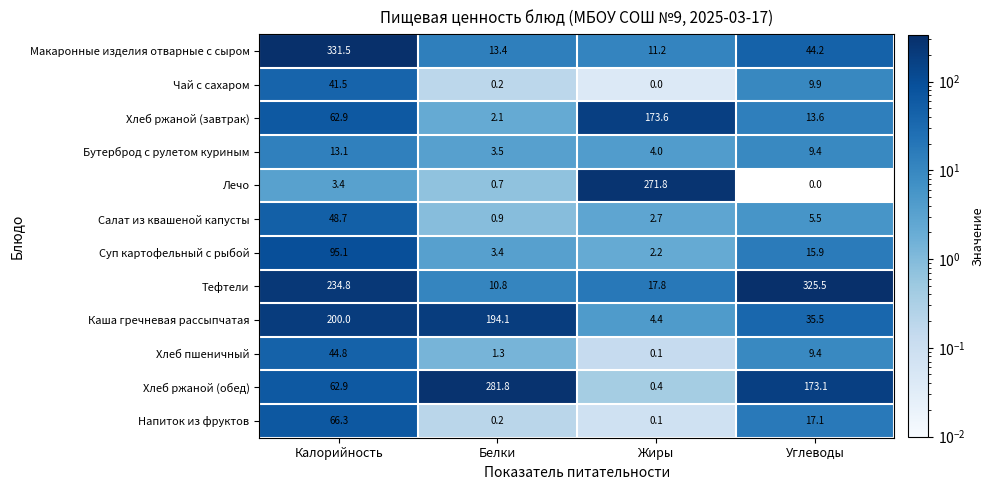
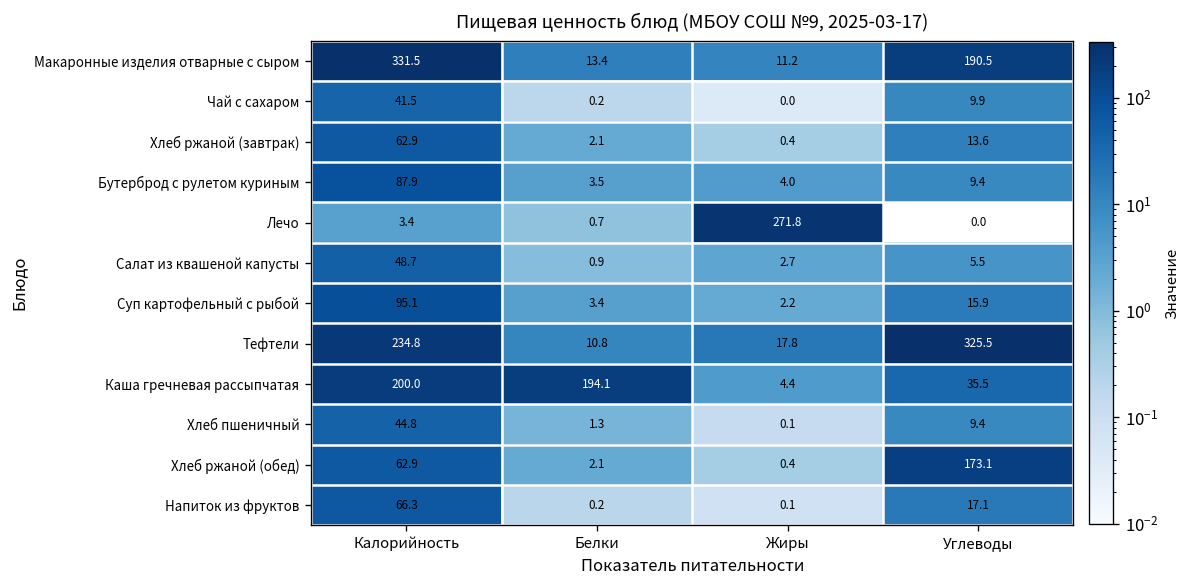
  {
    "Макаронные изделия отварные с сыром": {
      "Калорийность": 331.5,
      "Белки": 13.4,
      "Жиры": 11.2,
-     "Углеводы": 44.2
+     "Углеводы": 190.5
    },
    "Чай с сахаром": {
      "Калорийность": 41.5,
      "Белки": 0.2,
      "Жиры": 0.0,
      "Углеводы": 9.9
    },
    "Хлеб ржаной (завтрак)": {
      "Калорийность": 62.9,
      "Белки": 2.1,
-     "Жиры": 173.6,
+     "Жиры": 0.4,
      "Углеводы": 13.6
    },
    "Бутерброд с рулетом куриным": {
-     "Калорийность": 13.1,
+     "Калорийность": 87.9,
      "Белки": 3.5,
      "Жиры": 4.0,
      "Углеводы": 9.4
    },
    "Лечо": {
      "Калорийность": 3.4,
      "Белки": 0.7,
      "Жиры": 271.8,
      "Углеводы": 0.0
    },
    "Салат из квашеной капусты": {
      "Калорийность": 48.7,
      "Белки": 0.9,
      "Жиры": 2.7,
      "Углеводы": 5.5
    },
    "Суп картофельный с рыбой": {
      "Калорийность": 95.1,
      "Белки": 3.4,
      "Жиры": 2.2,
      "Углеводы": 15.9
    },
    "Тефтели": {
      "Калорийность": 234.8,
      "Белки": 10.8,
      "Жиры": 17.8,
      "Углеводы": 325.5
    },
    "Каша гречневая рассыпчатая": {
      "Калорийность": 200.0,
      "Белки": 194.1,
      "Жиры": 4.4,
      "Углеводы": 35.5
    },
    "Хлеб пшеничный": {
      "Калорийность": 44.8,
      "Белки": 1.3,
      "Жиры": 0.1,
      "Углеводы": 9.4
    },
    "Хлеб ржаной (обед)": {
      "Калорийность": 62.9,
-     "Белки": 281.8,
+     "Белки": 2.1,
      "Жиры": 0.4,
      "Углеводы": 173.1
    },
    "Напиток из фруктов": {
      "Калорийность": 66.3,
      "Белки": 0.2,
      "Жиры": 0.1,
      "Углеводы": 17.1
    }
  }
